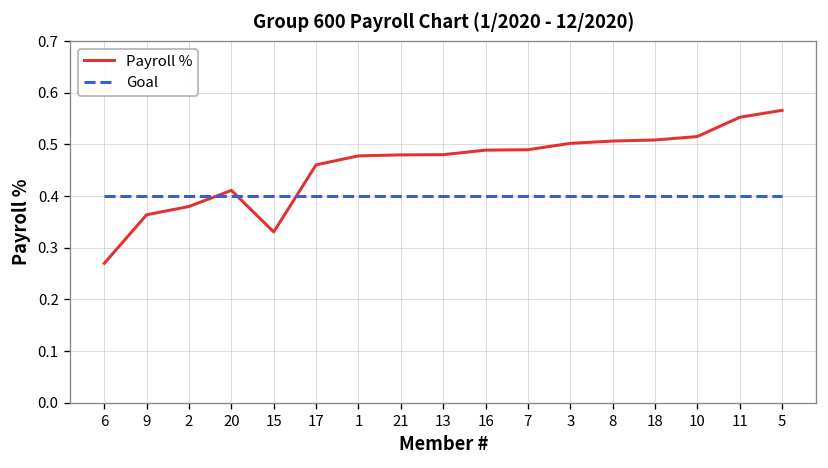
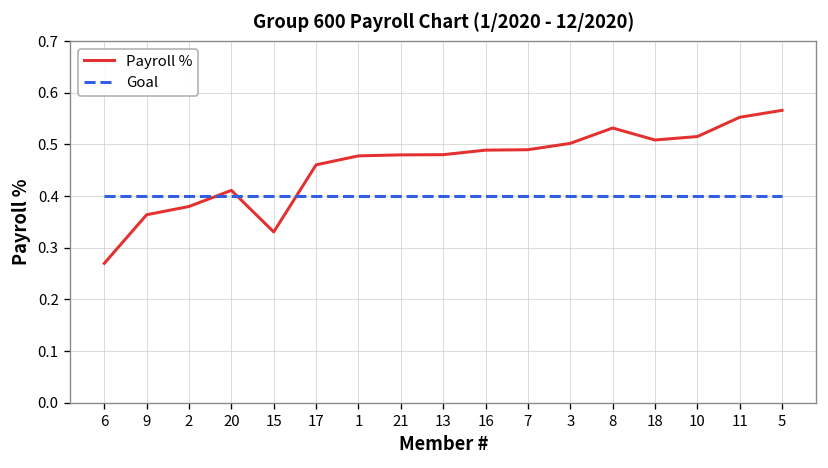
  {
    "Payroll %": {
      "6": 0.27,
      "9": 0.36,
      "2": 0.38,
      "20": 0.41,
      "15": 0.33,
      "17": 0.46,
      "1": 0.48,
      "21": 0.48,
      "13": 0.48,
      "16": 0.49,
      "7": 0.49,
      "3": 0.50,
-     "8": 0.51,
+     "8": 0.53,
      "18": 0.51,
      "10": 0.52,
      "11": 0.55,
      "5": 0.57
    },
    "Goal": {
      "6": 0.40,
      "9": 0.40,
      "2": 0.40,
      "20": 0.40,
      "15": 0.40,
      "17": 0.40,
      "1": 0.40,
      "21": 0.40,
      "13": 0.40,
      "16": 0.40,
      "7": 0.40,
      "3": 0.40,
      "8": 0.40,
      "18": 0.40,
      "10": 0.40,
      "11": 0.40,
      "5": 0.40
    }
  }
